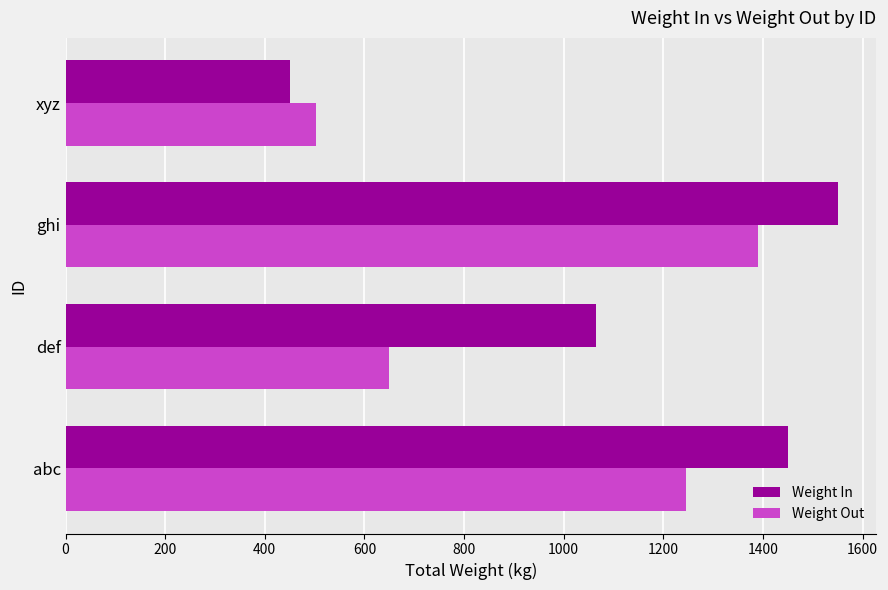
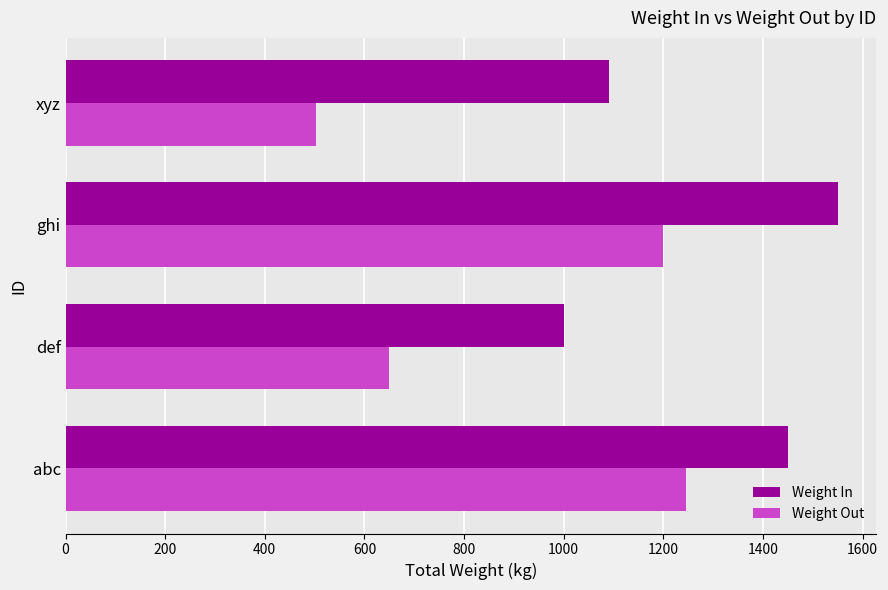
  {
    "Weight In": {
-     "xyz": 450,
+     "xyz": 1090,
      "ghi": 1550,
-     "def": 1060,
+     "def": 1000,
      "abc": 1450
    },
    "Weight Out": {
      "xyz": 500,
-     "ghi": 1390,
+     "ghi": 1200,
      "def": 650,
      "abc": 1250
    }
  }
